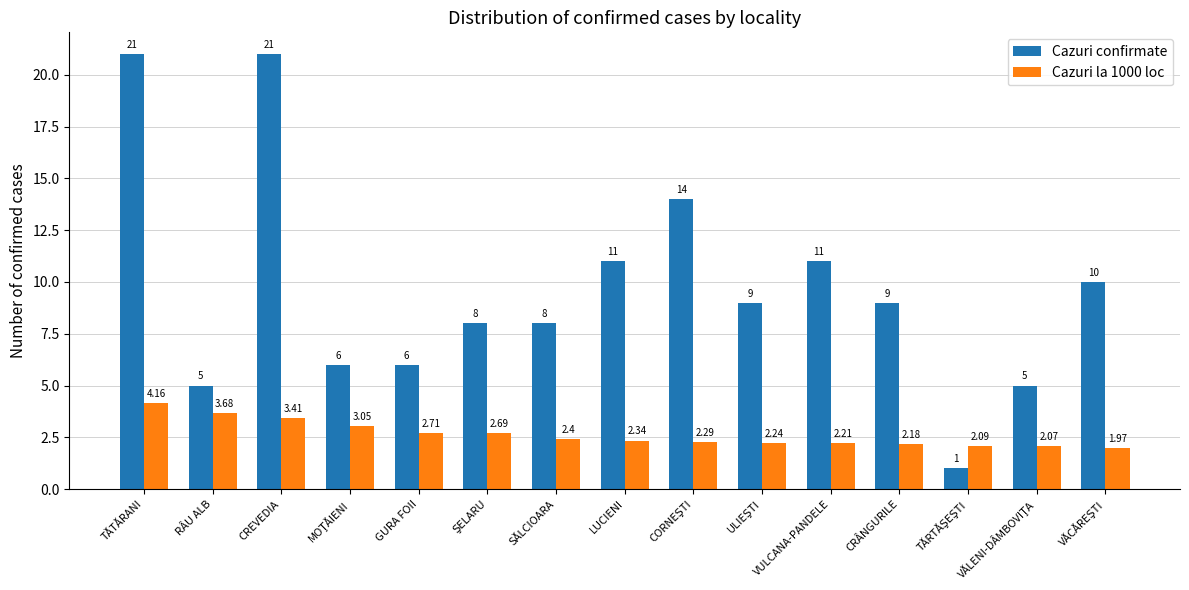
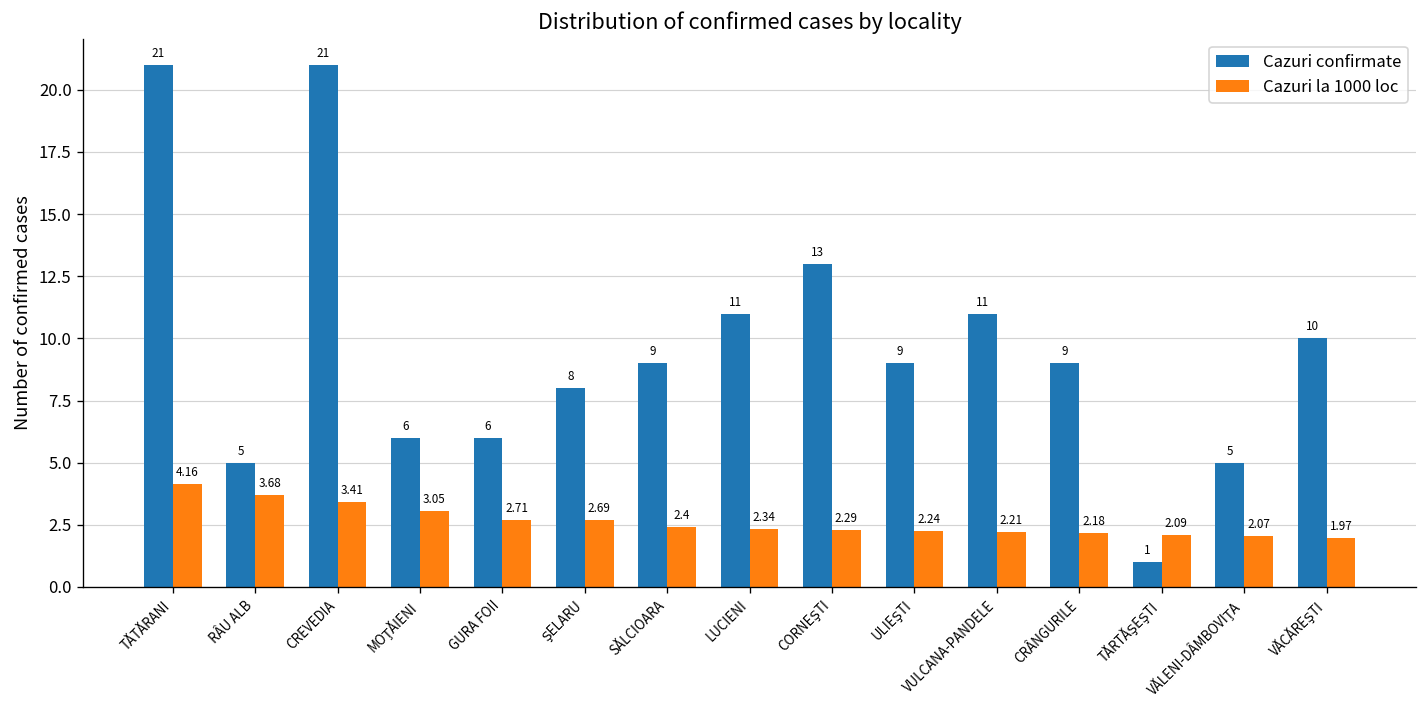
  {
    "Cazuri confirmate": {
      "TĂTĂRANI": 21,
      "RÂU ALB": 5,
      "CREVEDIA": 21,
      "MOŢĂIENI": 6,
      "GURA FOII": 6,
      "ŞELARU": 8,
-     "SĂLCIOARA": 8,
+     "SĂLCIOARA": 9,
      "LUCIENI": 11,
-     "CORNEŞTI": 14,
+     "CORNEŞTI": 13,
      "ULIEŞTI": 9,
      "VULCANA-PANDELE": 11,
      "CRÂNGURILE": 9,
      "TĂRTĂŞEŞTI": 1,
      "VĂLENI-DÂMBOVIŢA": 5,
      "VĂCĂREŞTI": 10
    },
    "Cazuri la 1000 loc": {
      "TĂTĂRANI": 4.16,
      "RÂU ALB": 3.68,
      "CREVEDIA": 3.41,
      "MOŢĂIENI": 3.05,
      "GURA FOII": 2.71,
      "ŞELARU": 2.69,
      "SĂLCIOARA": 2.4,
      "LUCIENI": 2.34,
      "CORNEŞTI": 2.29,
      "ULIEŞTI": 2.24,
      "VULCANA-PANDELE": 2.21,
      "CRÂNGURILE": 2.18,
      "TĂRTĂŞEŞTI": 2.09,
      "VĂLENI-DÂMBOVIŢA": 2.07,
      "VĂCĂREŞTI": 1.97
    }
  }
